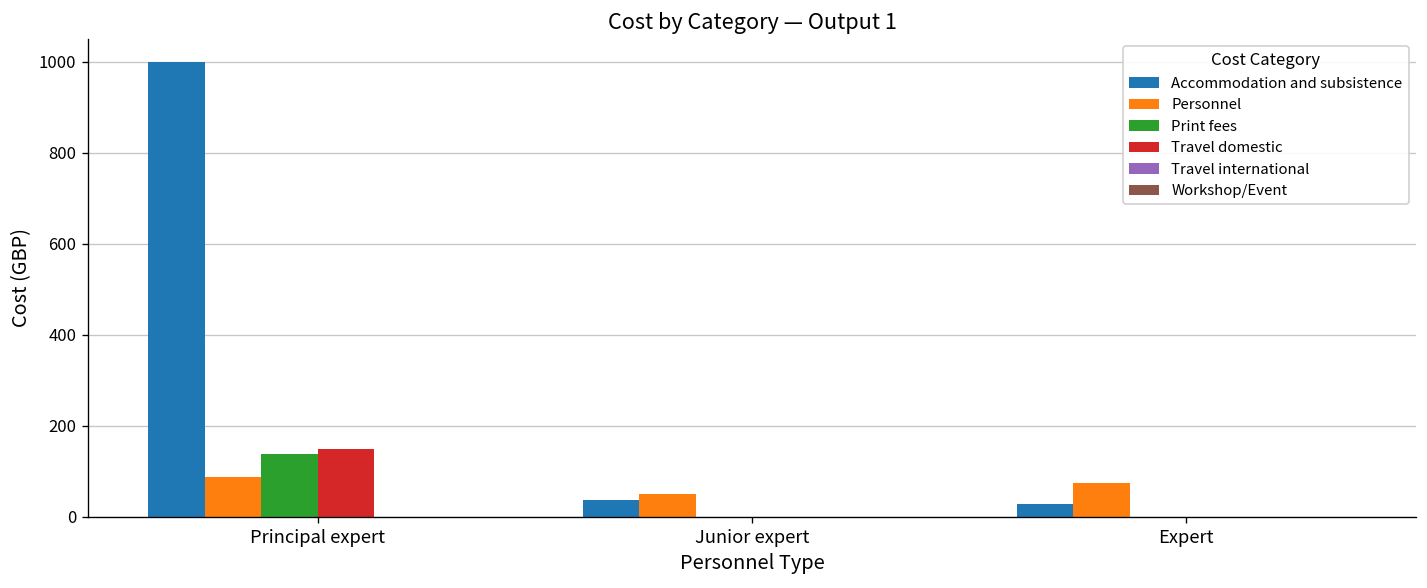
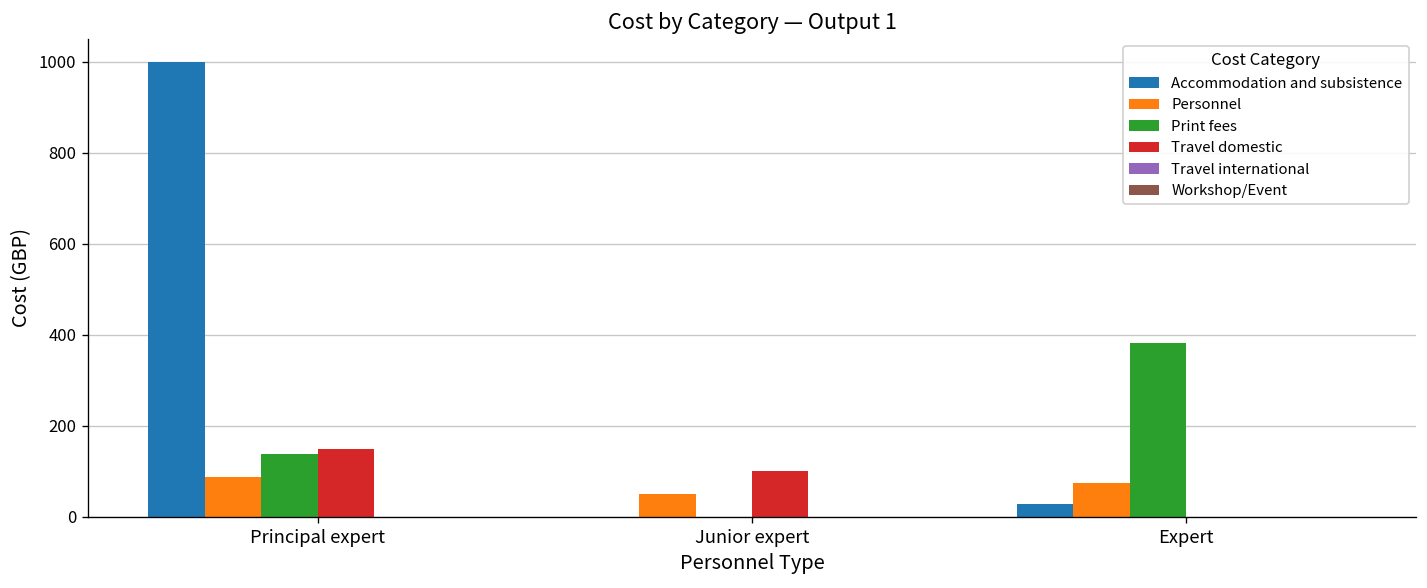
  {
    "Accommodation and subsistence": {
      "Principal expert": 1000,
-     "Junior expert": 40,
+     "Junior expert": 0,
      "Expert": 30
    },
    "Personnel": {
      "Principal expert": 90,
      "Junior expert": 50,
      "Expert": 80
    },
    "Print fees": {
      "Principal expert": 140,
      "Junior expert": 0,
-     "Expert": 0
+     "Expert": 380
    },
    "Travel domestic": {
      "Principal expert": 150,
-     "Junior expert": 0,
+     "Junior expert": 100,
      "Expert": 0
    },
    "Travel international": {
      "Principal expert": 0,
      "Junior expert": 0,
      "Expert": 0
    },
    "Workshop/Event": {
      "Principal expert": 0,
      "Junior expert": 0,
      "Expert": 0
    }
  }
